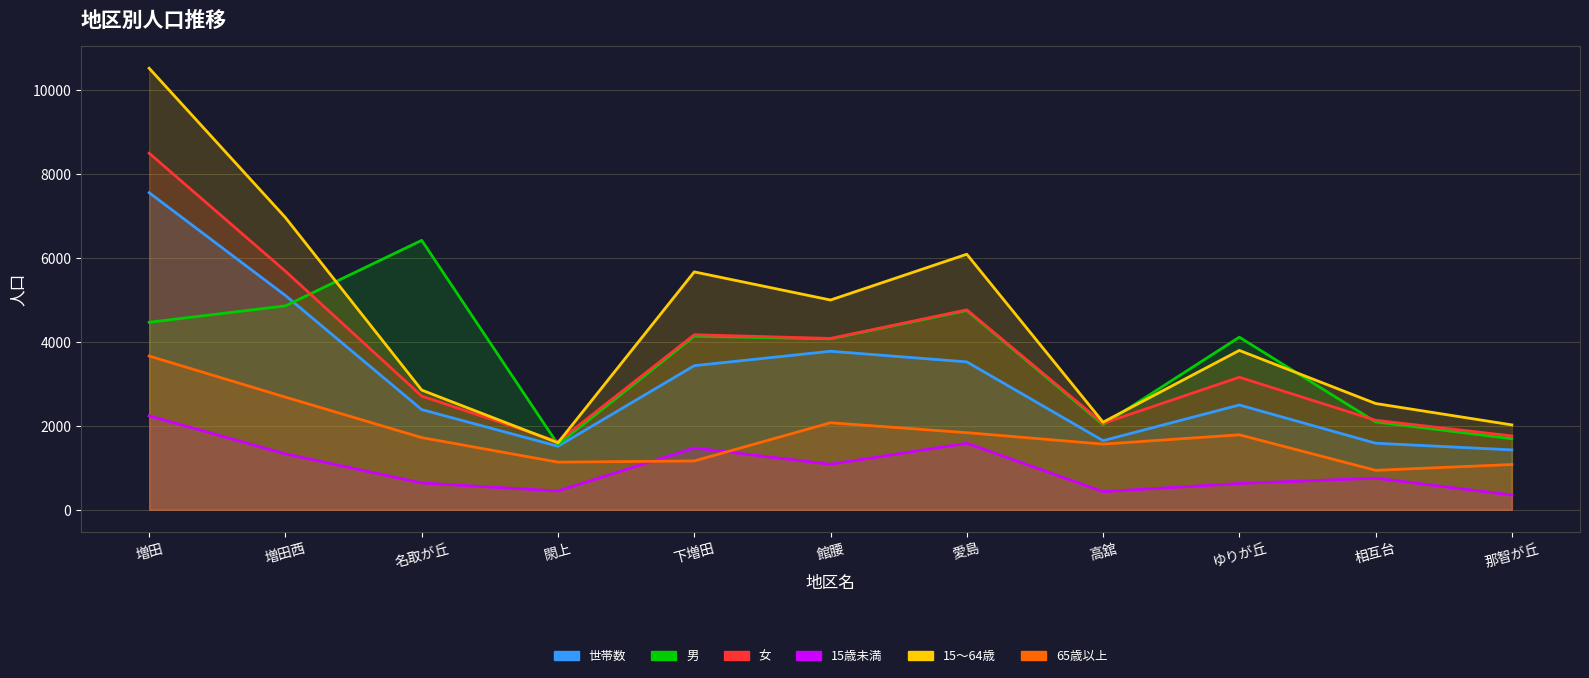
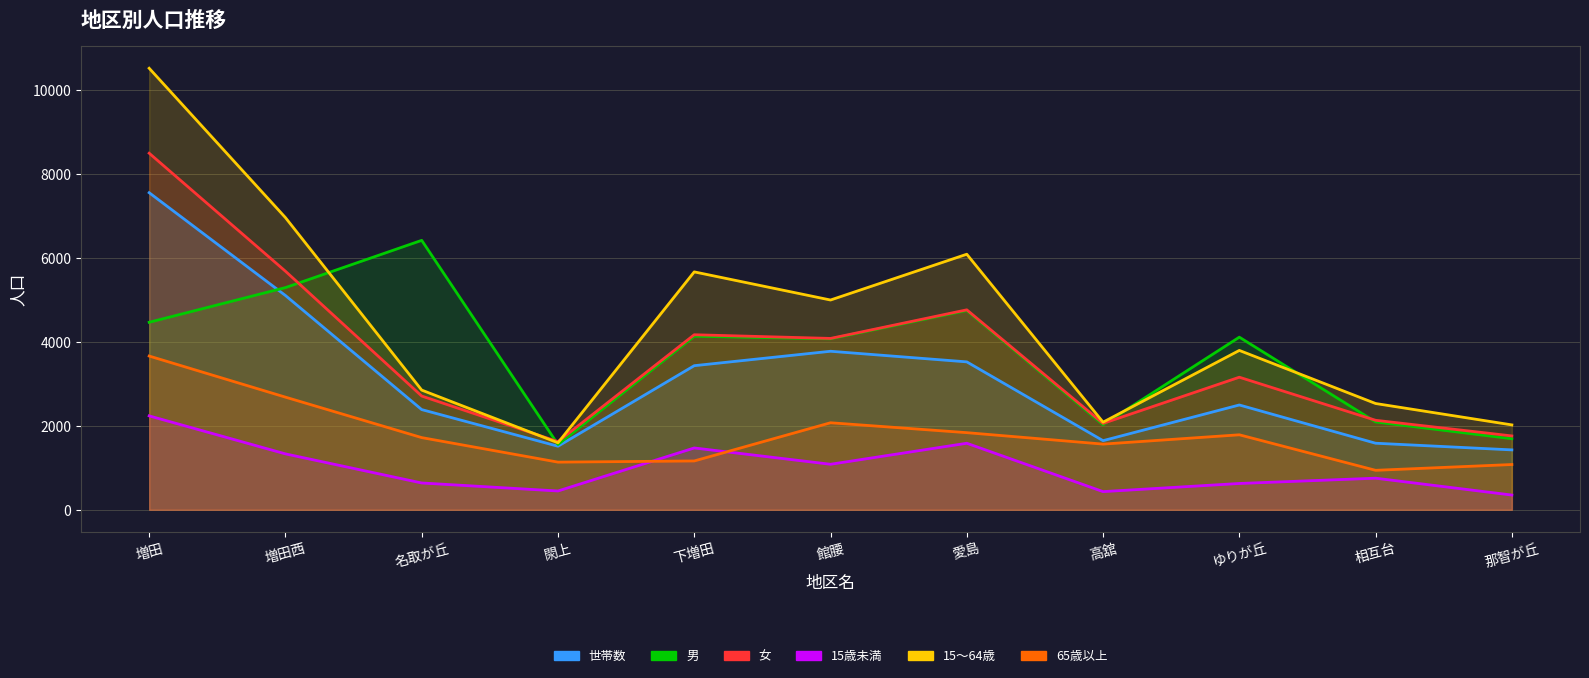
  {
    "男": {
      "増田": 4500,
-     "増田西": 4900,
+     "増田西": 5300,
      "名取が丘": 6400,
      "ゆりが丘": 4100,
      "那智が丘": 1700
    }
  }
